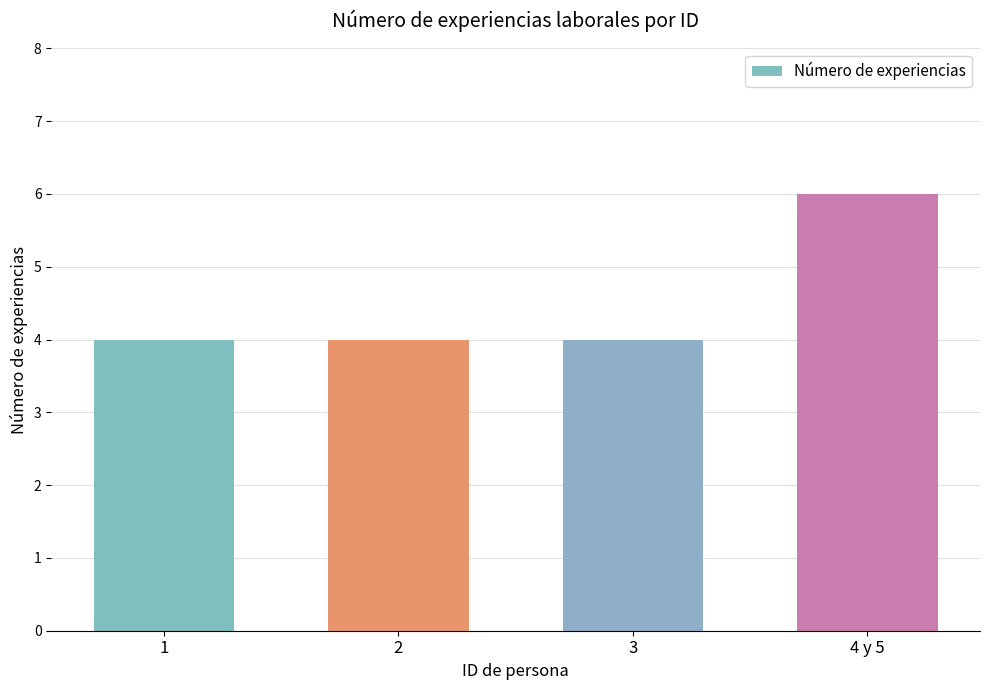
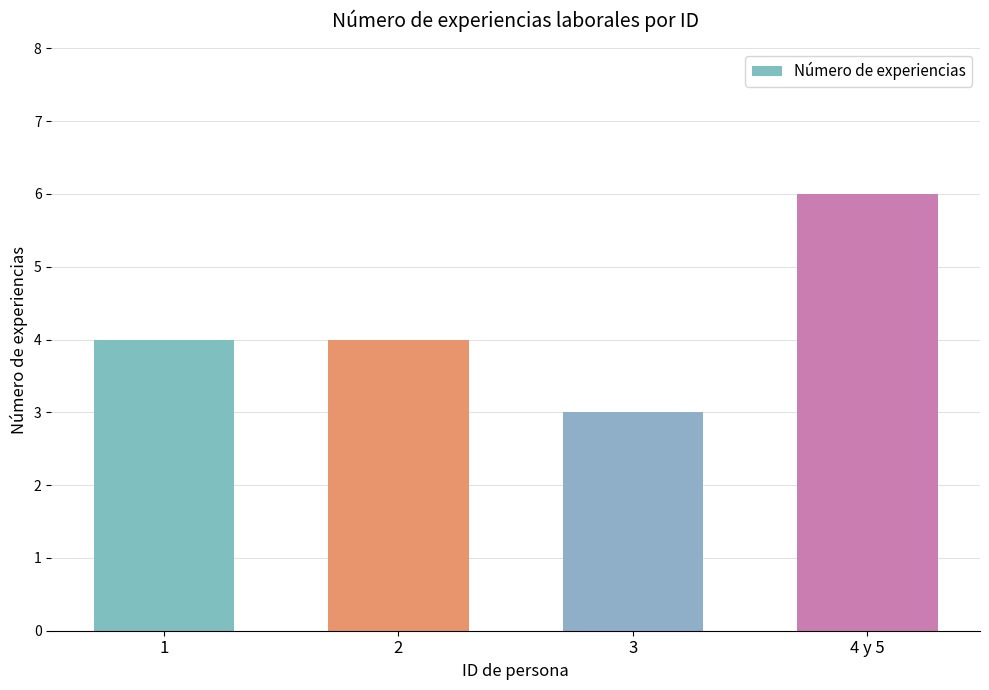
  {
    "1": 4,
    "2": 4,
-   "3": 4,
+   "3": 3,
    "4 y 5": 6
  }
